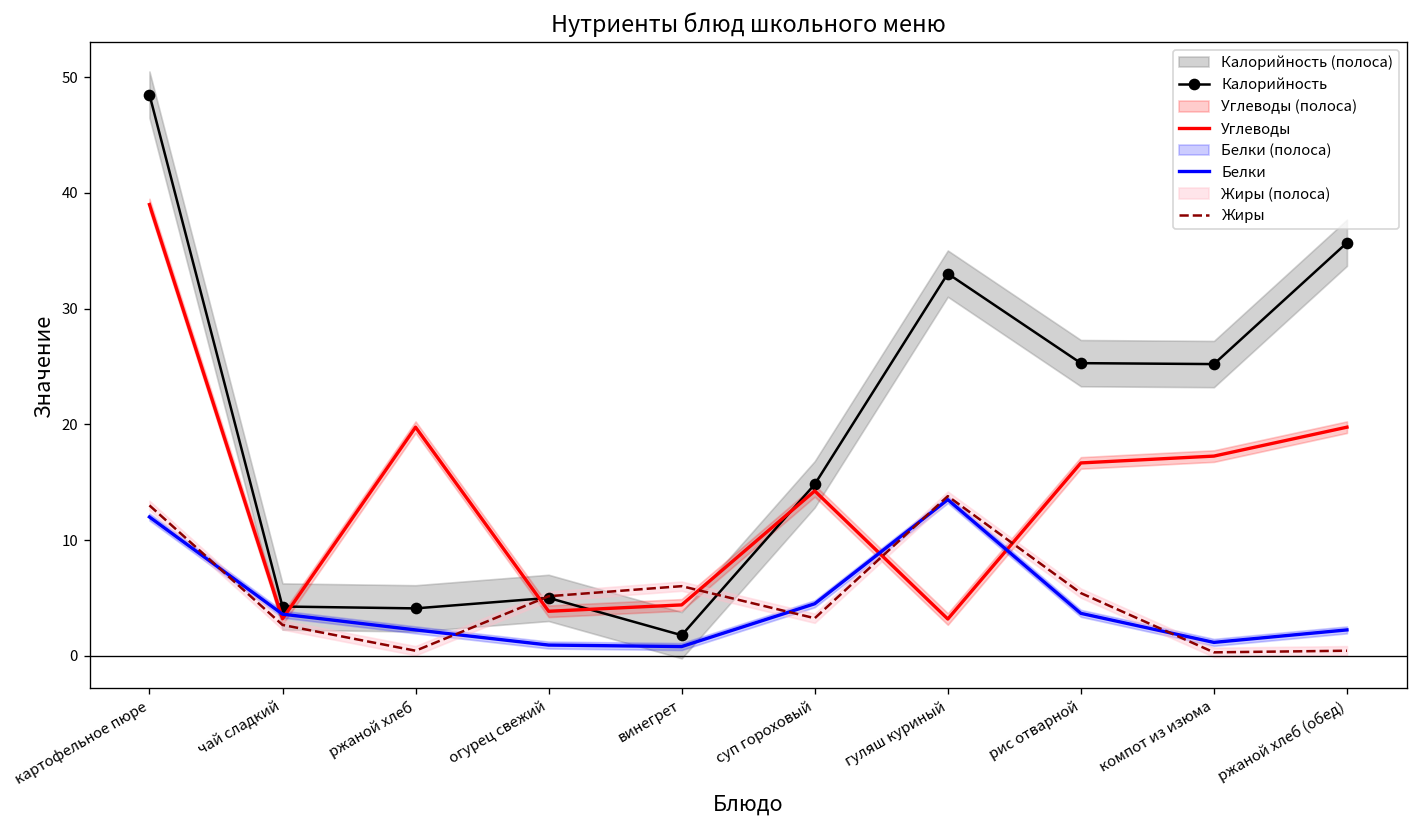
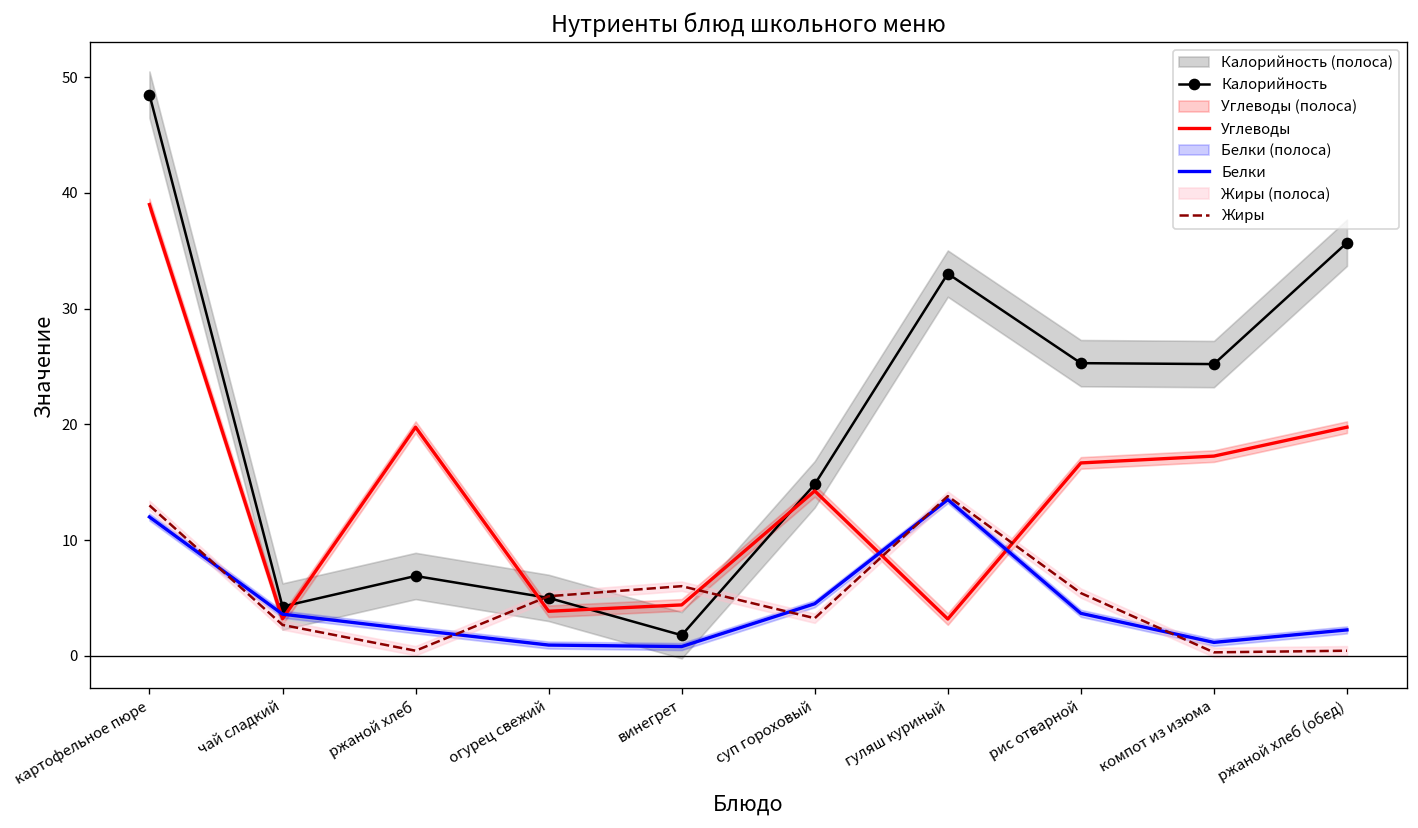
  {
    "Калорийность": {
      "картофельное пюре": 49,
      "чай сладкий": 4,
-     "ржаной хлеб": 4,
+     "ржаной хлеб": 7,
      "винегрет": 2,
      "гуляш куриный": 33,
      "рис отварной": 25,
      "компот из изюма": 25,
      "ржаной хлеб (обед)": 36
    },
    "Жиры": {
      "картофельное пюре": 13,
      "чай сладкий": 3,
      "ржаной хлеб": 0,
      "винегрет": 6,
      "суп гороховый": 3,
      "рис отварной": 5,
      "компот из изюма": 0,
      "ржаной хлеб (обед)": 0
    }
  }
